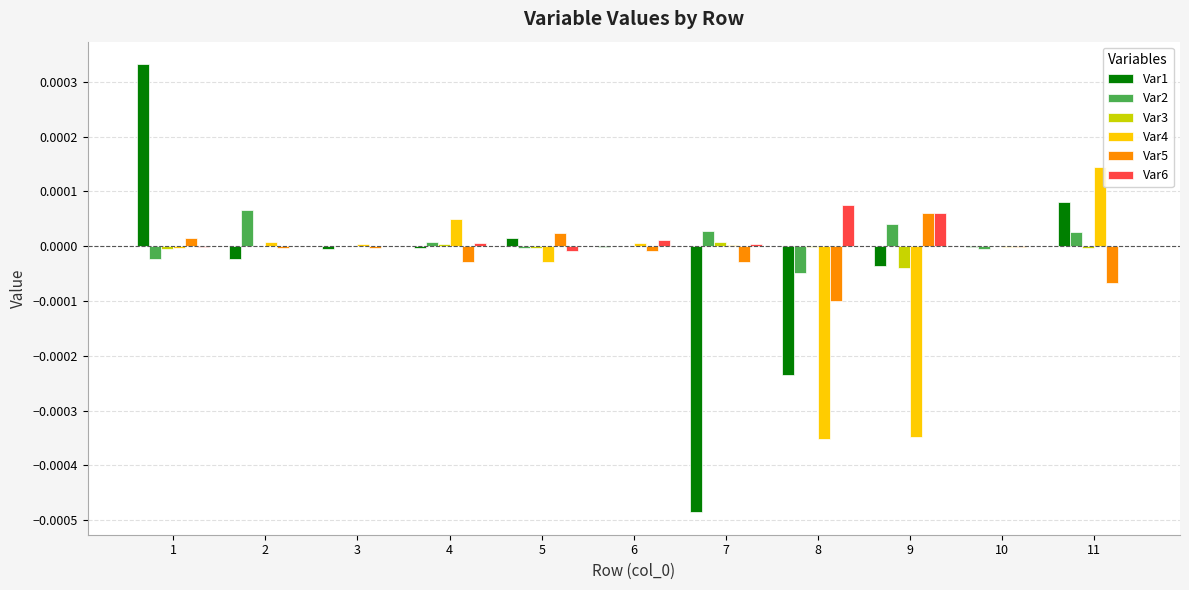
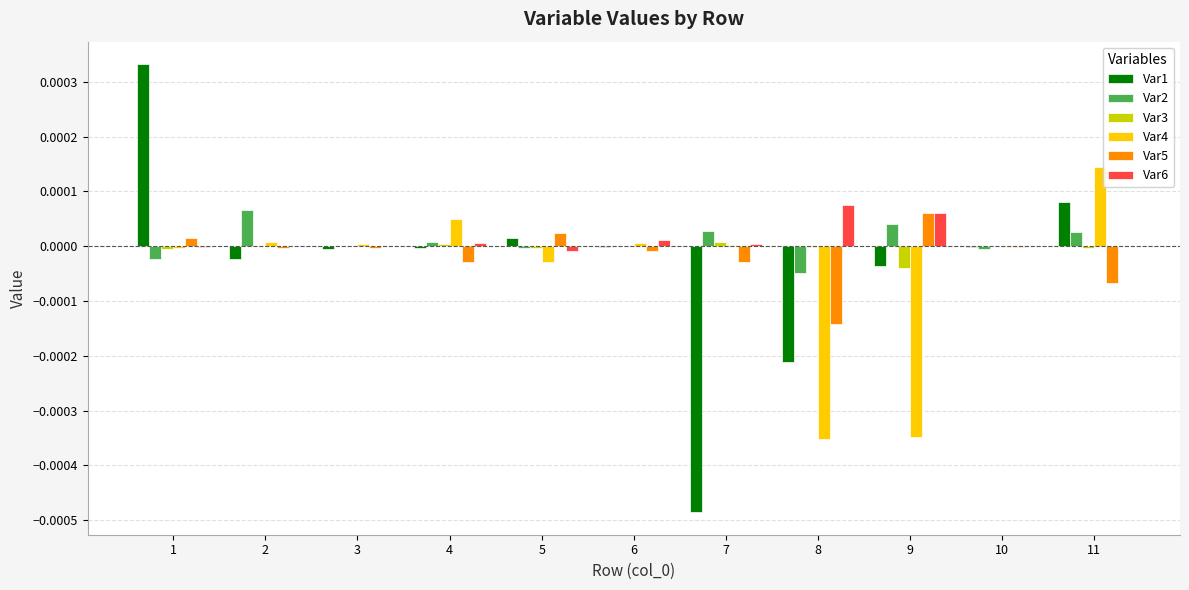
  {
    "Var1": {
      "1": 0.00033,
      "2": -0.00002,
      "3": -0.00001,
      "5": 0.00002,
      "7": -0.00049,
-     "8": -0.00023,
+     "8": -0.00021,
      "9": -0.00004,
      "11": 0.00008
    },
    "Var2": {
      "1": -0.00002,
      "2": 0.00007,
      "4": 0.00001,
      "7": 0.00003,
      "8": -0.00005,
      "9": 0.00004,
      "10": -0.00001,
      "11": 0.00003
    },
    "Var5": {
      "1": 0.00002,
      "4": -0.00003,
      "5": 0.00002,
      "6": -0.00001,
      "7": -0.00003,
-     "8": -0.00010,
+     "8": -0.00014,
      "9": 0.00006,
      "11": -0.00007
    },
    "Var6": {
      "4": 0.00001,
      "5": -0.00001,
      "6": 0.00001,
      "7": 0.00000,
      "8": 0.00008,
      "9": 0.00006
    }
  }
